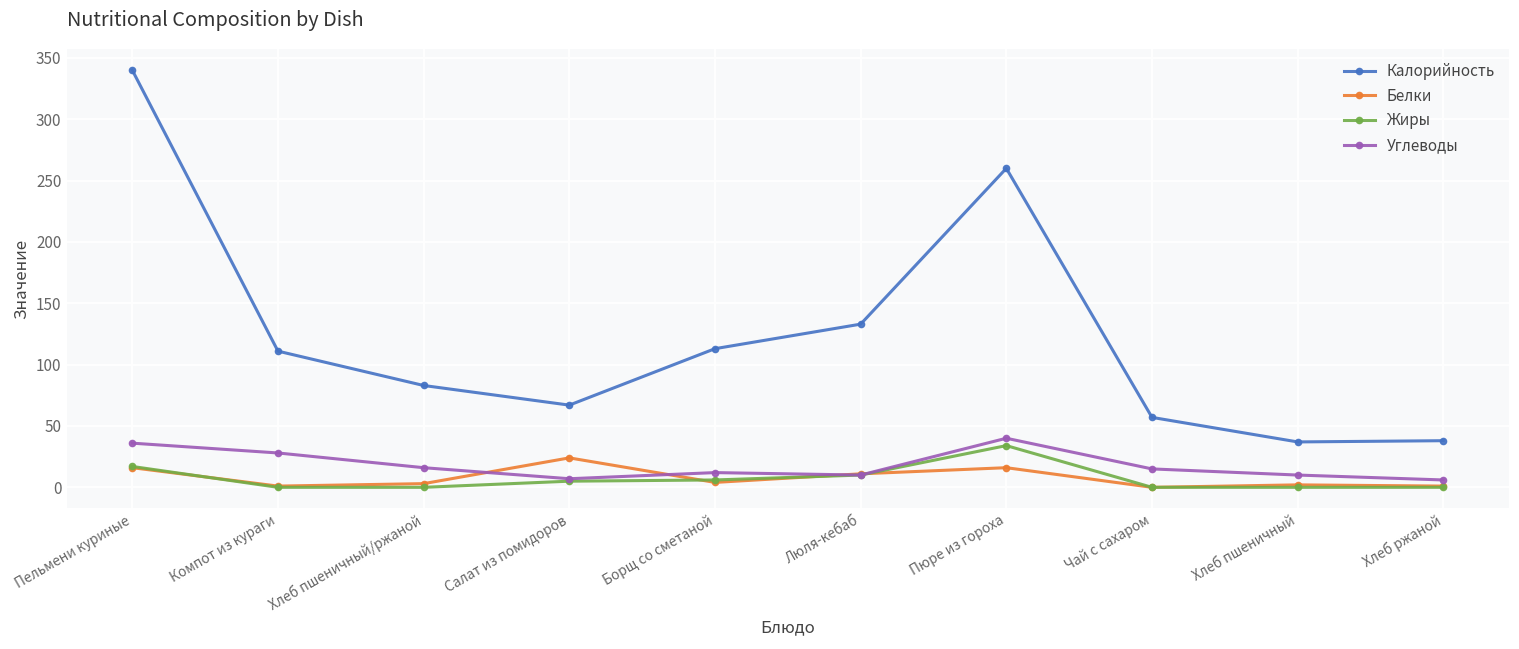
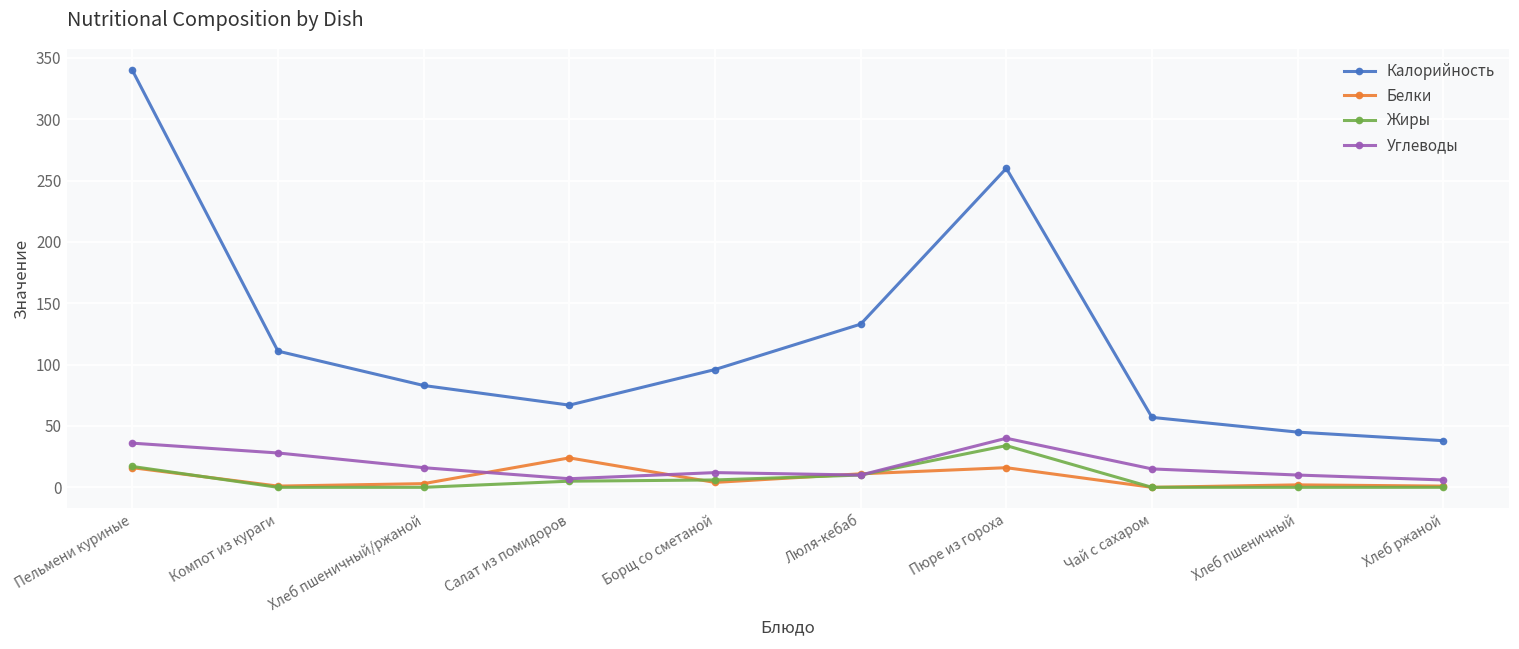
  {
    "Калорийность": {
      "Пельмени куриные": 340,
      "Компот из кураги": 111,
      "Хлеб пшеничный/ржаной": 83,
      "Салат из помидоров": 67,
-     "Борщ со сметаной": 113,
+     "Борщ со сметаной": 96,
      "Люля-кебаб": 133,
      "Пюре из гороха": 260,
      "Чай с сахаром": 57,
-     "Хлеб пшеничный": 37,
+     "Хлеб пшеничный": 45,
      "Хлеб ржаной": 38
    },
    "Белки": {
      "Хлеб пшеничный/ржаной": 3,
      "Салат из помидоров": 24,
      "Пюре из гороха": 16
    },
    "Жиры": {
      "Хлеб пшеничный/ржаной": 0,
      "Пюре из гороха": 34
    },
    "Углеводы": {
      "Пельмени куриные": 36,
      "Компот из кураги": 28,
      "Хлеб пшеничный/ржаной": 16,
      "Борщ со сметаной": 12,
      "Пюре из гороха": 40,
      "Чай с сахаром": 15,
      "Хлеб пшеничный": 10,
      "Хлеб ржаной": 6
    }
  }
